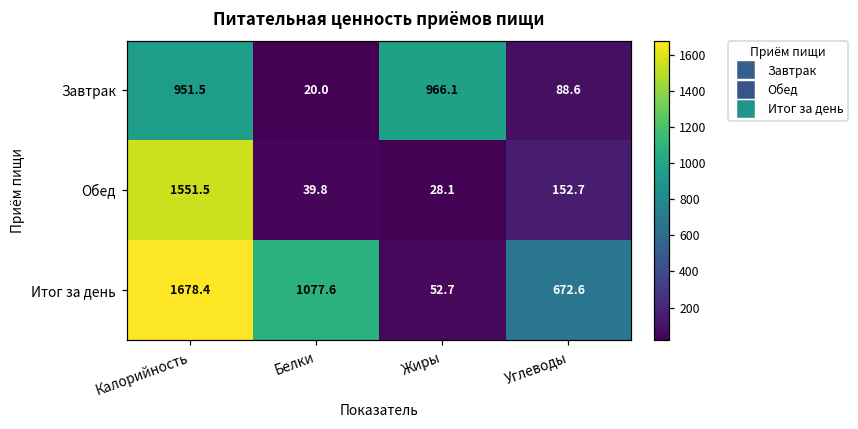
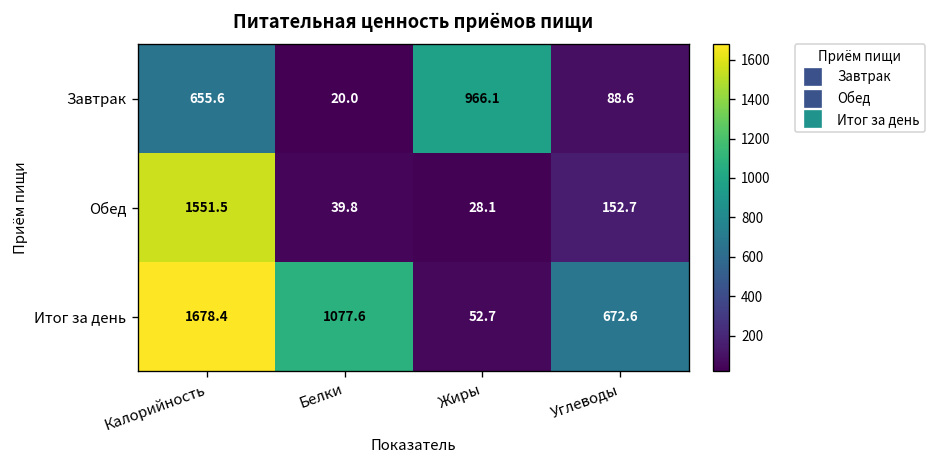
  {
    "Завтрак": {
-     "Калорийность": 951.5,
+     "Калорийность": 655.6,
      "Белки": 20.0,
      "Жиры": 966.1,
      "Углеводы": 88.6
    },
    "Обед": {
      "Калорийность": 1551.5,
      "Белки": 39.8,
      "Жиры": 28.1,
      "Углеводы": 152.7
    },
    "Итог за день": {
      "Калорийность": 1678.4,
      "Белки": 1077.6,
      "Жиры": 52.7,
      "Углеводы": 672.6
    }
  }
